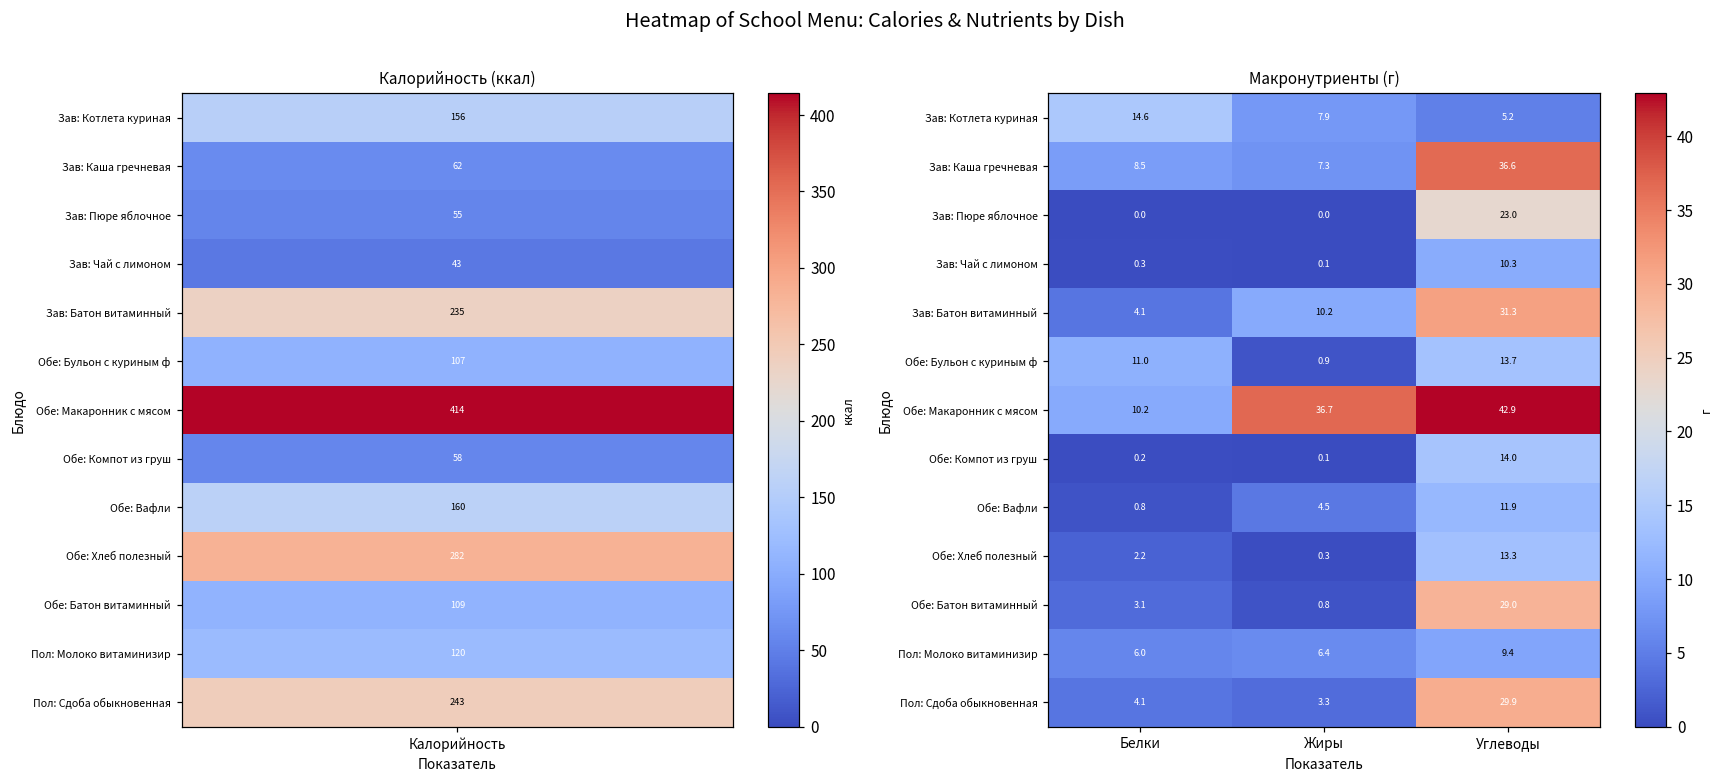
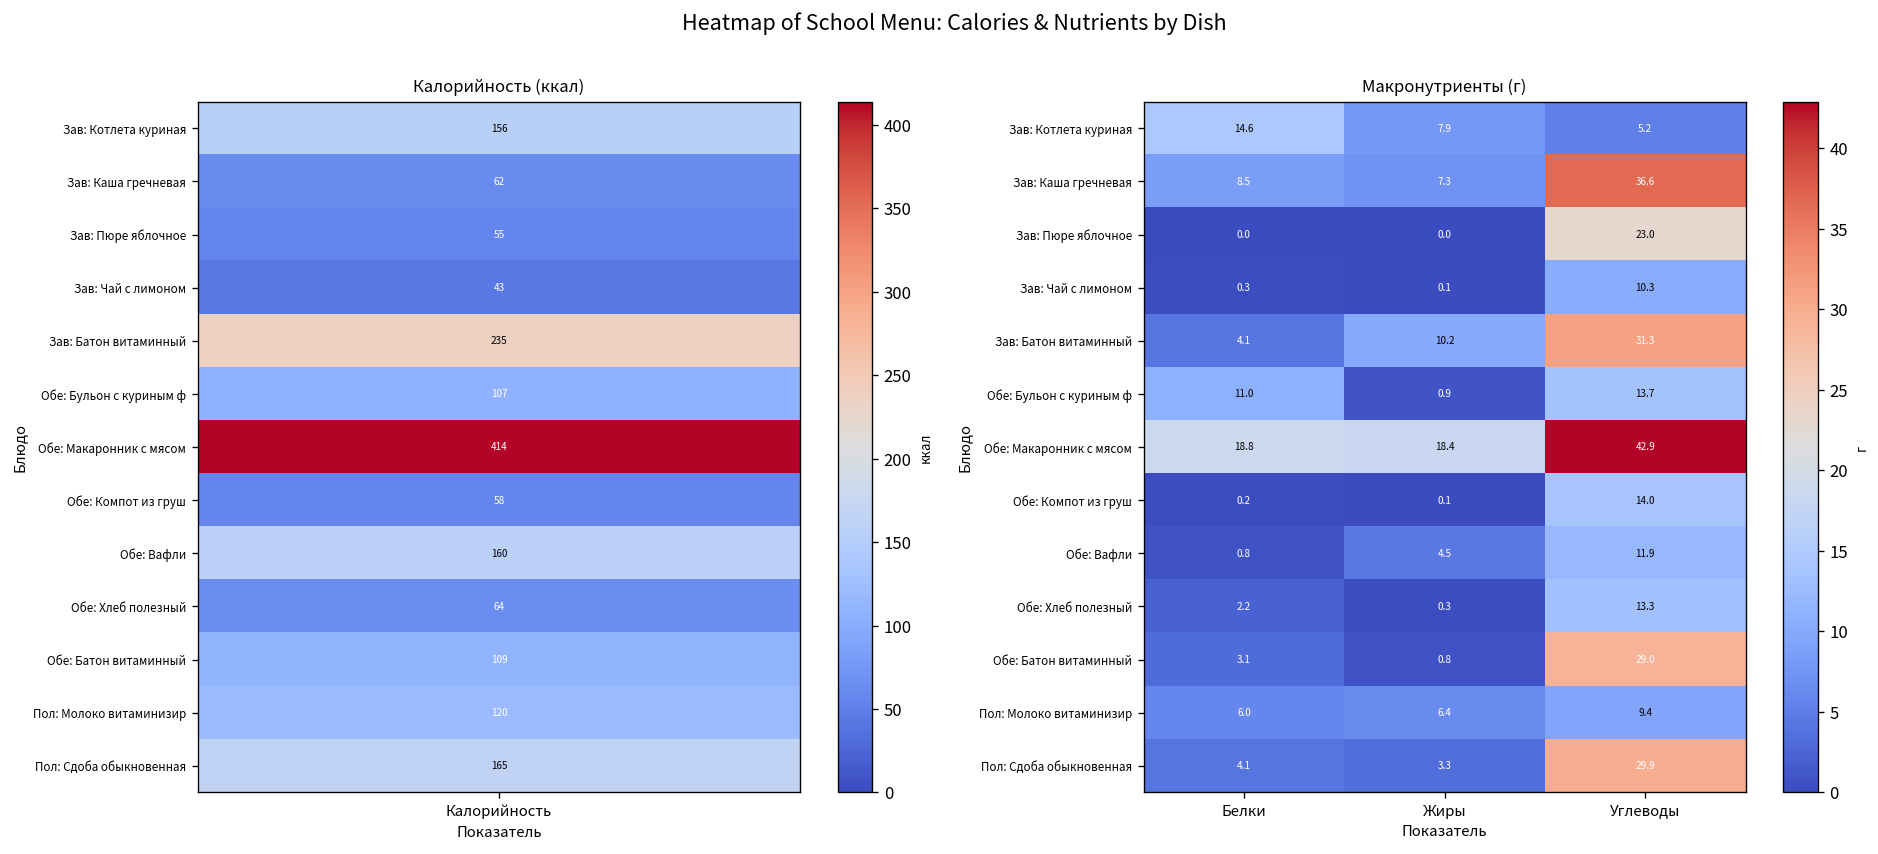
  {
    "Калорийность (ккал)": {
      "Зав: Котлета куриная": {
        "Калорийность": 156
      },
      "Зав: Каша гречневая": {
        "Калорийность": 62
      },
      "Зав: Пюре яблочное": {
        "Калорийность": 55
      },
      "Зав: Чай с лимоном": {
        "Калорийность": 43
      },
      "Зав: Батон витаминный": {
        "Калорийность": 235
      },
      "Обе: Бульон с куриным ф": {
        "Калорийность": 107
      },
      "Обе: Макаронник с мясом": {
        "Калорийность": 414
      },
      "Обе: Компот из груш": {
        "Калорийность": 58
      },
      "Обе: Вафли": {
        "Калорийность": 160
      },
      "Обе: Хлеб полезный": {
-       "Калорийность": 282
+       "Калорийность": 64
      },
      "Обе: Батон витаминный": {
        "Калорийность": 109
      },
      "Пол: Молоко витаминизир": {
        "Калорийность": 120
      },
      "Пол: Сдоба обыкновенная": {
-       "Калорийность": 243
+       "Калорийность": 165
      }
    },
    "Макронутриенты (г)": {
      "Зав: Котлета куриная": {
        "Белки": 14.6,
        "Жиры": 7.9,
        "Углеводы": 5.2
      },
      "Зав: Каша гречневая": {
        "Белки": 8.5,
        "Жиры": 7.3,
        "Углеводы": 36.6
      },
      "Зав: Пюре яблочное": {
        "Белки": 0.0,
        "Жиры": 0.0,
        "Углеводы": 23.0
      },
      "Зав: Чай с лимоном": {
        "Белки": 0.3,
        "Жиры": 0.1,
        "Углеводы": 10.3
      },
      "Зав: Батон витаминный": {
        "Белки": 4.1,
        "Жиры": 10.2,
        "Углеводы": 31.3
      },
      "Обе: Бульон с куриным ф": {
        "Белки": 11.0,
        "Жиры": 0.9,
        "Углеводы": 13.7
      },
      "Обе: Макаронник с мясом": {
-       "Белки": 10.2,
-       "Жиры": 36.7,
+       "Белки": 18.8,
+       "Жиры": 18.4,
        "Углеводы": 42.9
      },
      "Обе: Компот из груш": {
        "Белки": 0.2,
        "Жиры": 0.1,
        "Углеводы": 14.0
      },
      "Обе: Вафли": {
        "Белки": 0.8,
        "Жиры": 4.5,
        "Углеводы": 11.9
      },
      "Обе: Хлеб полезный": {
        "Белки": 2.2,
        "Жиры": 0.3,
        "Углеводы": 13.3
      },
      "Обе: Батон витаминный": {
        "Белки": 3.1,
        "Жиры": 0.8,
        "Углеводы": 29.0
      },
      "Пол: Молоко витаминизир": {
        "Белки": 6.0,
        "Жиры": 6.4,
        "Углеводы": 9.4
      },
      "Пол: Сдоба обыкновенная": {
        "Белки": 4.1,
        "Жиры": 3.3,
        "Углеводы": 29.9
      }
    }
  }
